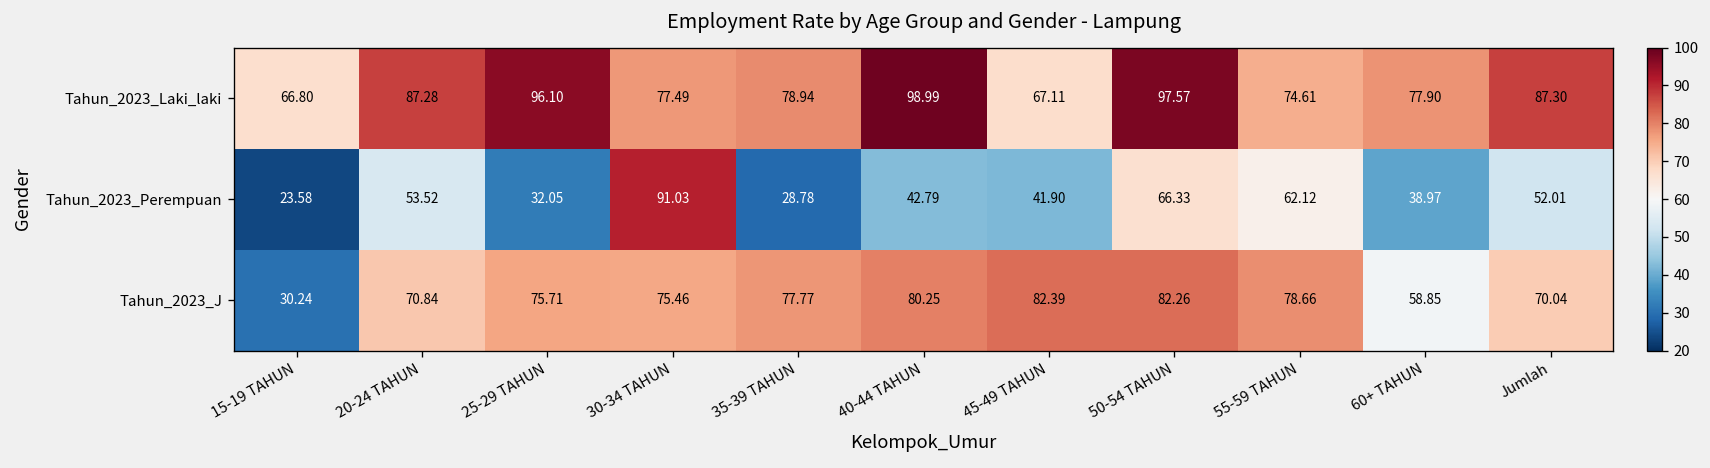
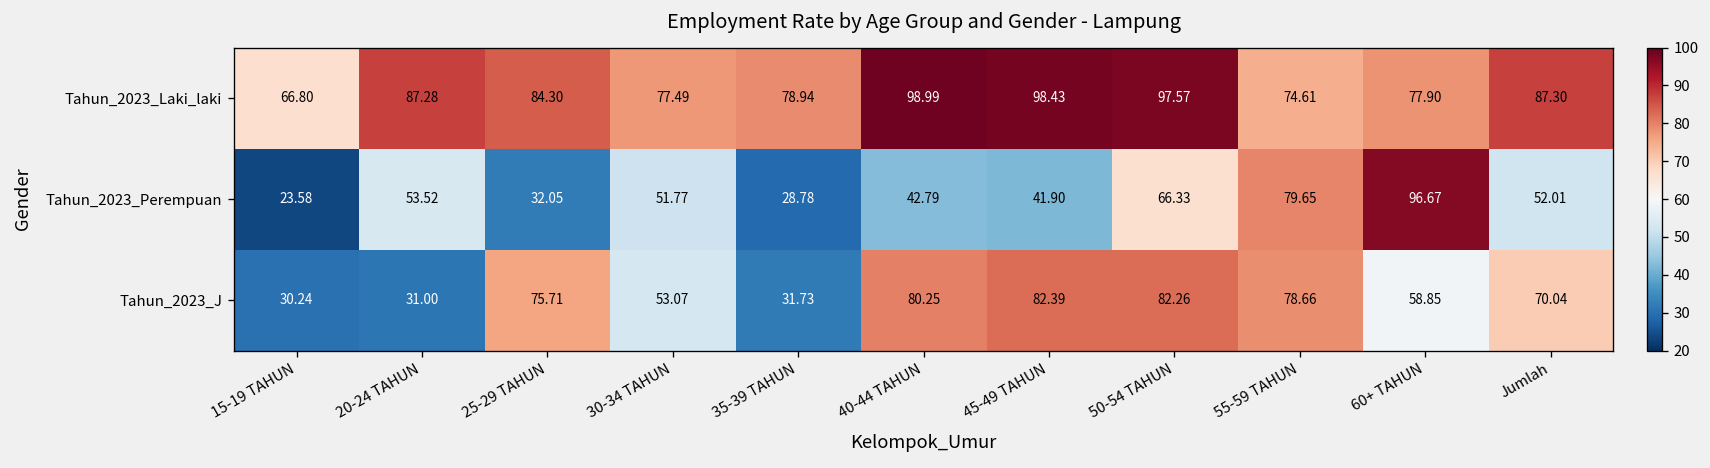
  {
    "Tahun_2023_Laki_laki": {
      "15-19 TAHUN": 66.80,
      "20-24 TAHUN": 87.28,
-     "25-29 TAHUN": 96.10,
+     "25-29 TAHUN": 84.30,
      "30-34 TAHUN": 77.49,
      "35-39 TAHUN": 78.94,
      "40-44 TAHUN": 98.99,
-     "45-49 TAHUN": 67.11,
+     "45-49 TAHUN": 98.43,
      "50-54 TAHUN": 97.57,
      "55-59 TAHUN": 74.61,
      "60+ TAHUN": 77.90,
      "Jumlah": 87.30
    },
    "Tahun_2023_Perempuan": {
      "15-19 TAHUN": 23.58,
      "20-24 TAHUN": 53.52,
      "25-29 TAHUN": 32.05,
-     "30-34 TAHUN": 91.03,
+     "30-34 TAHUN": 51.77,
      "35-39 TAHUN": 28.78,
      "40-44 TAHUN": 42.79,
      "45-49 TAHUN": 41.90,
      "50-54 TAHUN": 66.33,
-     "55-59 TAHUN": 62.12,
-     "60+ TAHUN": 38.97,
+     "55-59 TAHUN": 79.65,
+     "60+ TAHUN": 96.67,
      "Jumlah": 52.01
    },
    "Tahun_2023_J": {
      "15-19 TAHUN": 30.24,
-     "20-24 TAHUN": 70.84,
+     "20-24 TAHUN": 31.00,
      "25-29 TAHUN": 75.71,
-     "30-34 TAHUN": 75.46,
-     "35-39 TAHUN": 77.77,
+     "30-34 TAHUN": 53.07,
+     "35-39 TAHUN": 31.73,
      "40-44 TAHUN": 80.25,
      "45-49 TAHUN": 82.39,
      "50-54 TAHUN": 82.26,
      "55-59 TAHUN": 78.66,
      "60+ TAHUN": 58.85,
      "Jumlah": 70.04
    }
  }
